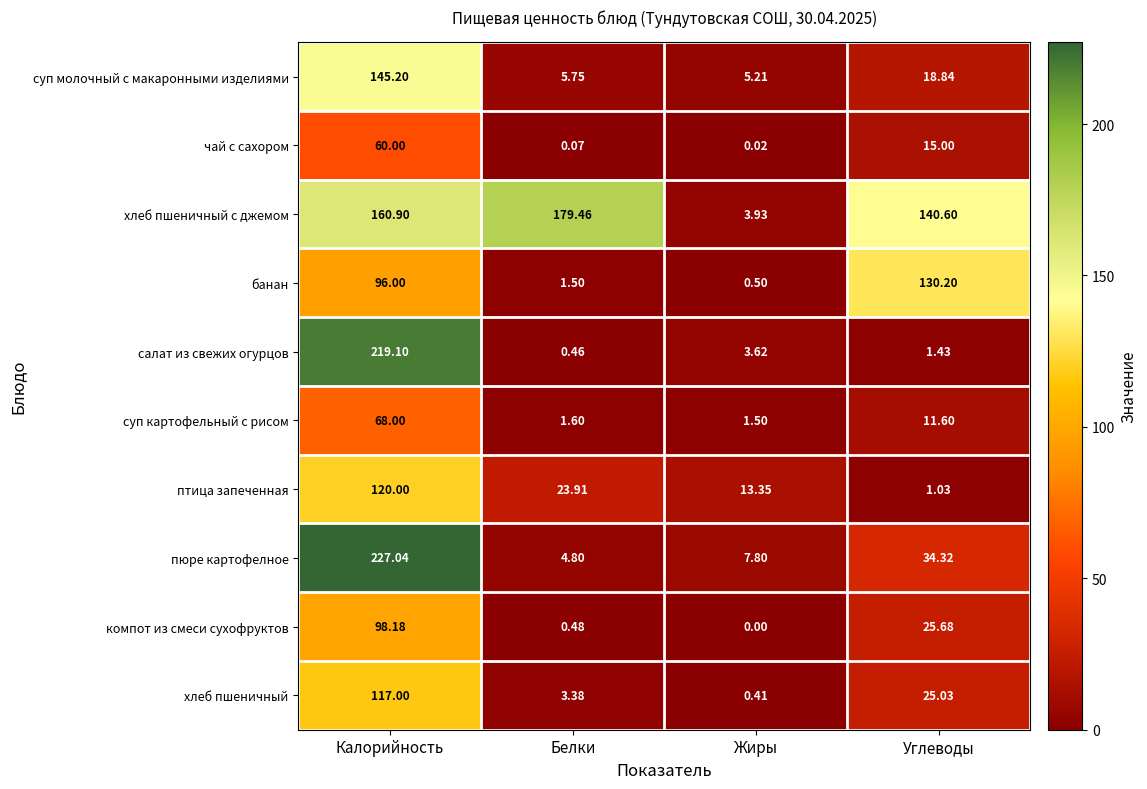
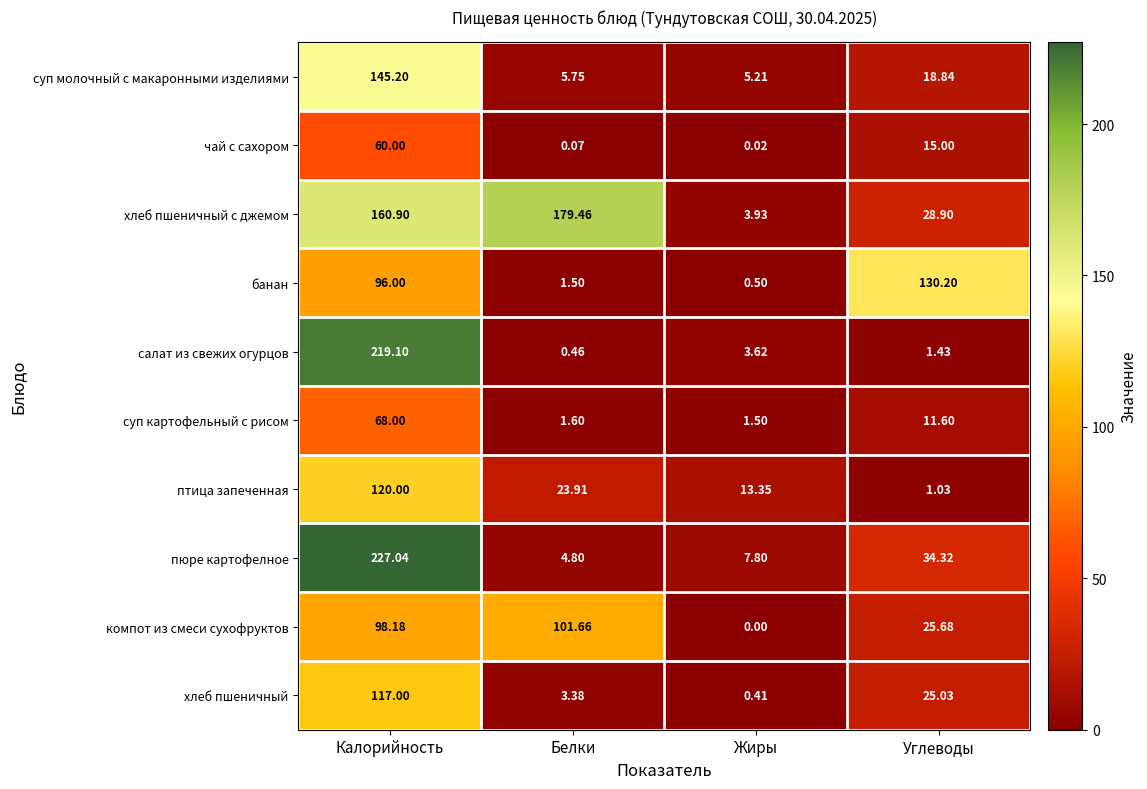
  {
    "суп молочный с макаронными изделиями": {
      "Калорийность": 145.20,
      "Белки": 5.75,
      "Жиры": 5.21,
      "Углеводы": 18.84
    },
    "чай с сахором": {
      "Калорийность": 60.00,
      "Белки": 0.07,
      "Жиры": 0.02,
      "Углеводы": 15.00
    },
    "хлеб пшеничный с джемом": {
      "Калорийность": 160.90,
      "Белки": 179.46,
      "Жиры": 3.93,
-     "Углеводы": 140.60
+     "Углеводы": 28.90
    },
    "банан": {
      "Калорийность": 96.00,
      "Белки": 1.50,
      "Жиры": 0.50,
      "Углеводы": 130.20
    },
    "салат из свежих огурцов": {
      "Калорийность": 219.10,
      "Белки": 0.46,
      "Жиры": 3.62,
      "Углеводы": 1.43
    },
    "суп картофельный с рисом": {
      "Калорийность": 68.00,
      "Белки": 1.60,
      "Жиры": 1.50,
      "Углеводы": 11.60
    },
    "птица запеченная": {
      "Калорийность": 120.00,
      "Белки": 23.91,
      "Жиры": 13.35,
      "Углеводы": 1.03
    },
    "пюре картофелное": {
      "Калорийность": 227.04,
      "Белки": 4.80,
      "Жиры": 7.80,
      "Углеводы": 34.32
    },
    "компот из смеси сухофруктов": {
      "Калорийность": 98.18,
-     "Белки": 0.48,
+     "Белки": 101.66,
      "Жиры": 0.00,
      "Углеводы": 25.68
    },
    "хлеб пшеничный": {
      "Калорийность": 117.00,
      "Белки": 3.38,
      "Жиры": 0.41,
      "Углеводы": 25.03
    }
  }
